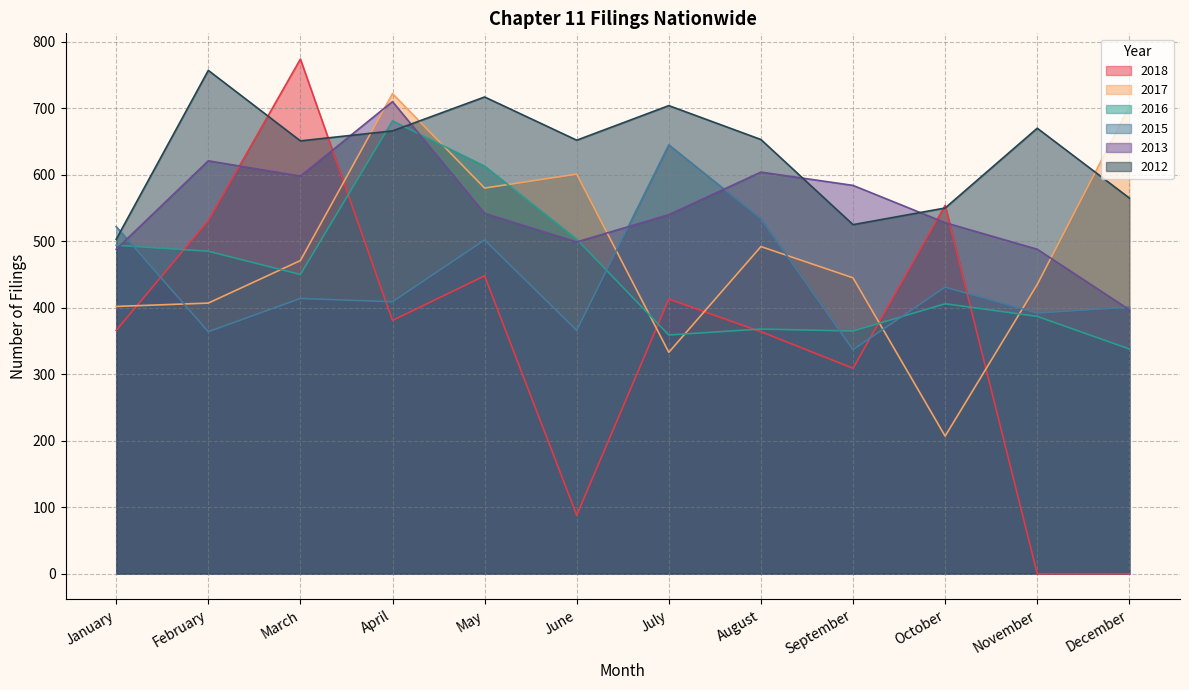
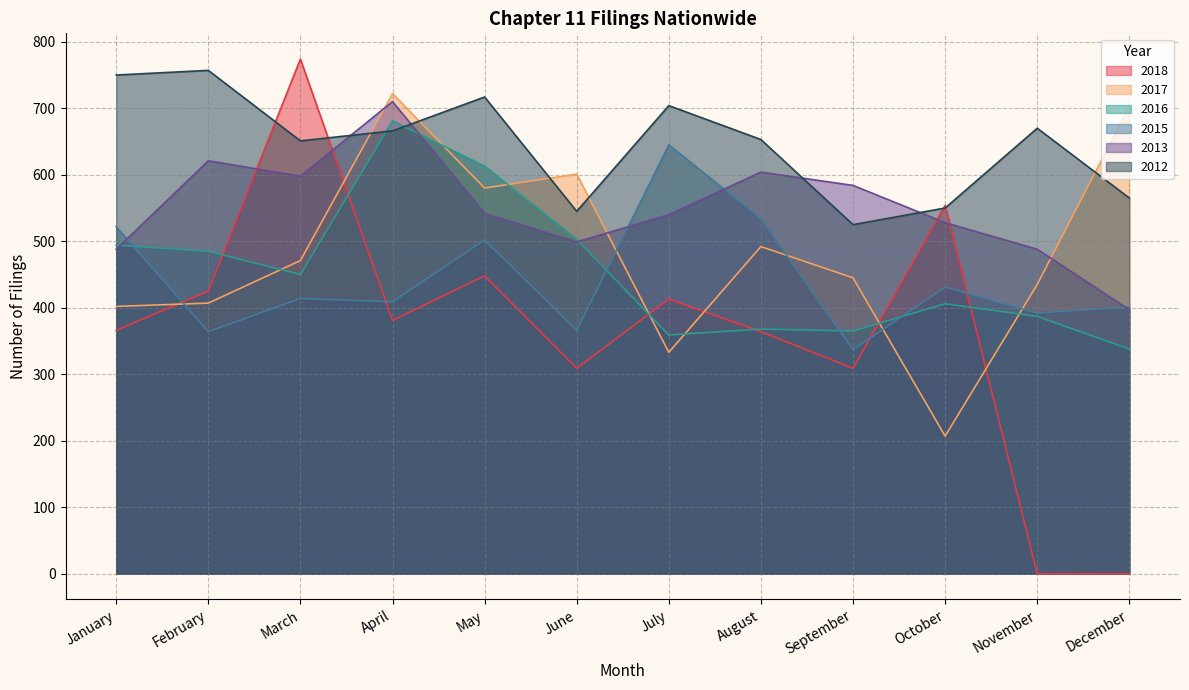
  {
    "2018": {
      "January": 370,
-     "February": 530,
+     "February": 430,
      "March": 770,
      "April": 380,
      "May": 450,
-     "June": 90,
+     "June": 310,
      "July": 410,
      "August": 360,
      "September": 310,
      "October": 550,
      "November": 0,
      "December": 0
    },
    "2017": {
      "January": 400,
      "February": 410,
      "March": 470,
      "April": 720,
      "May": 580,
      "June": 600,
      "July": 330,
      "August": 490,
      "September": 450,
      "October": 210,
      "November": 440
    },
    "2012": {
-     "January": 500,
+     "January": 750,
      "February": 760,
      "March": 650,
      "April": 670,
      "May": 720,
-     "June": 650,
+     "June": 550,
      "July": 700,
      "August": 650,
      "September": 530,
      "October": 550,
      "November": 670,
      "December": 570
    }
  }
